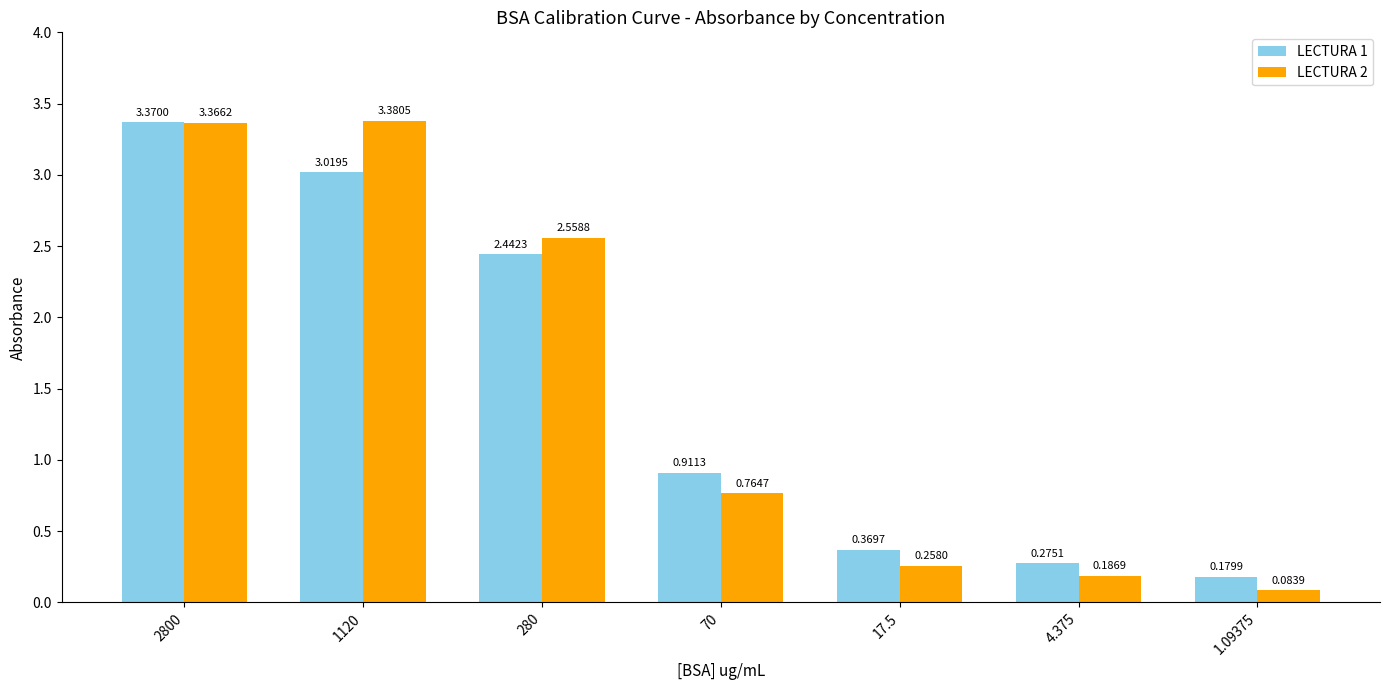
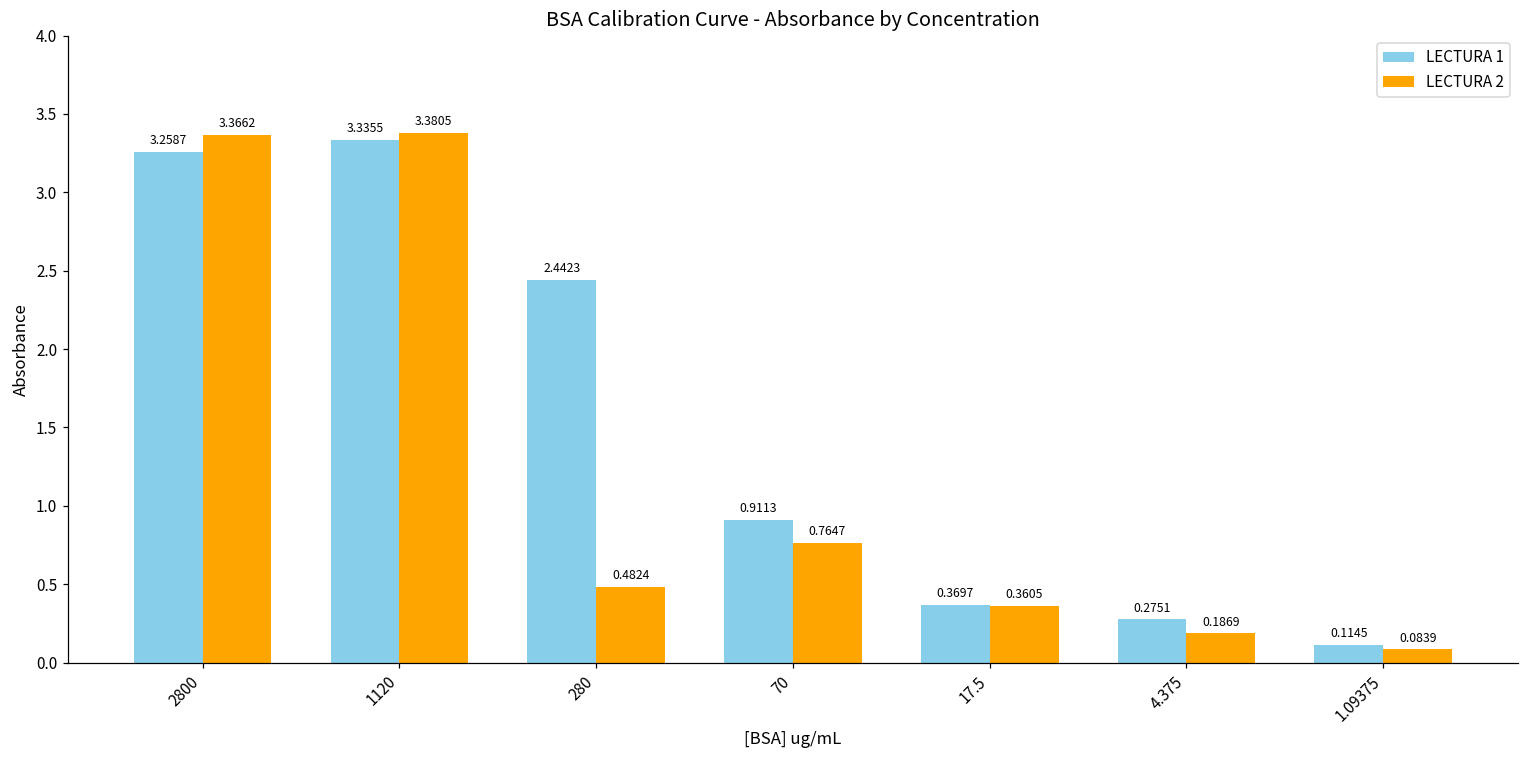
  {
    "LECTURA 1": {
-     "2800": 3.3700,
-     "1120": 3.0195,
+     "2800": 3.2587,
+     "1120": 3.3355,
      "280": 2.4423,
      "70": 0.9113,
      "17.5": 0.3697,
      "4.375": 0.2751,
-     "1.09375": 0.1799
+     "1.09375": 0.1145
    },
    "LECTURA 2": {
      "2800": 3.3662,
      "1120": 3.3805,
-     "280": 2.5588,
+     "280": 0.4824,
      "70": 0.7647,
-     "17.5": 0.2580,
+     "17.5": 0.3605,
      "4.375": 0.1869,
      "1.09375": 0.0839
    }
  }
